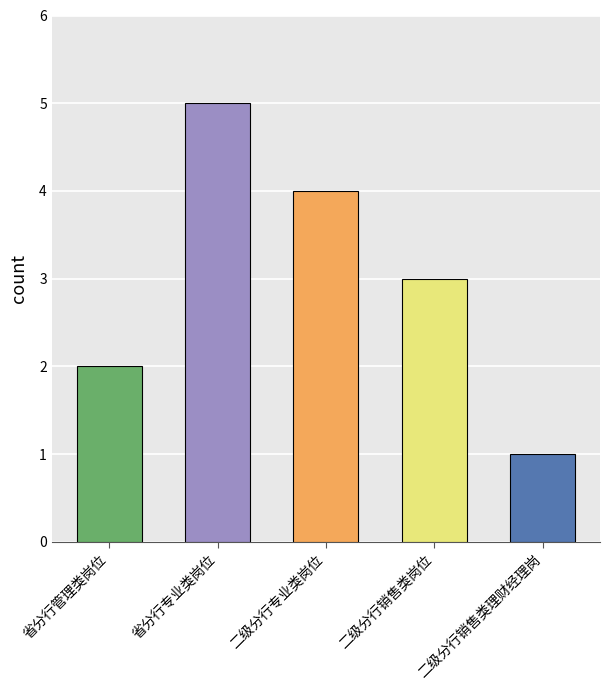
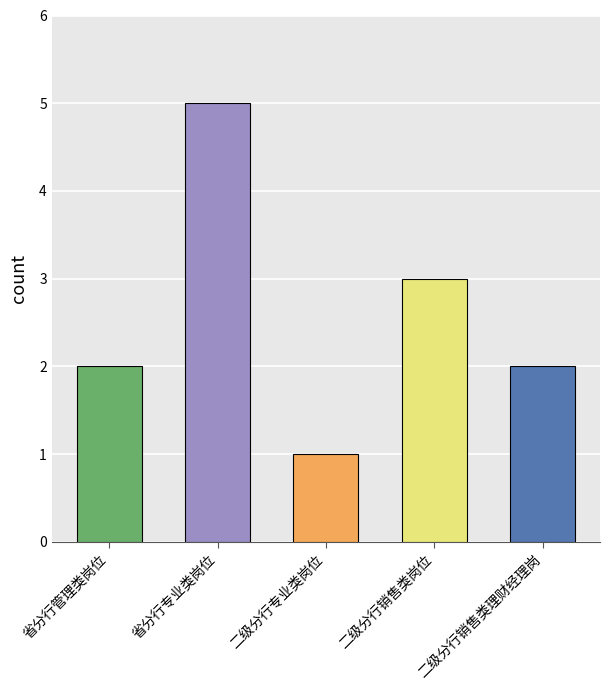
  {
    "省分行管理类岗位": 2,
    "省分行专业类岗位": 5,
-   "二级分行专业类岗位": 4,
+   "二级分行专业类岗位": 1,
    "二级分行销售类岗位": 3,
-   "二级分行销售类理财经理岗": 1
+   "二级分行销售类理财经理岗": 2
  }
